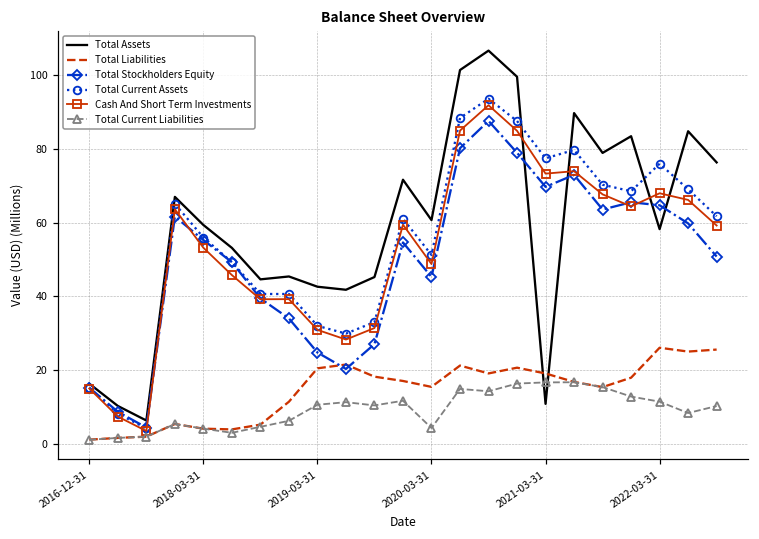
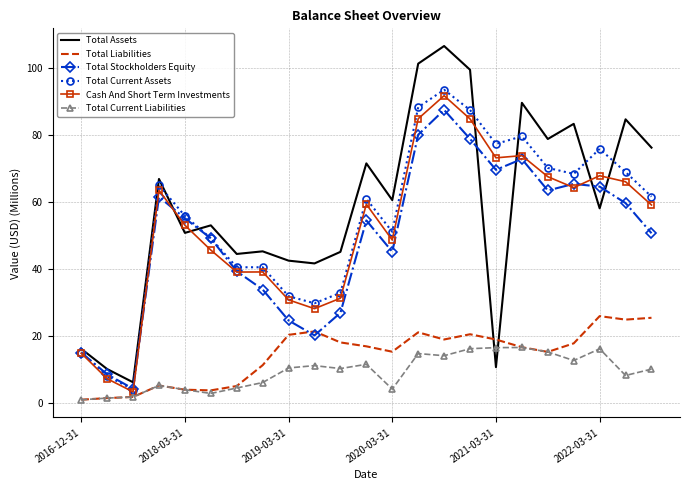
  {
    "Total Assets": {
      "2016-12-31": 16,
-     "2018-03-31": 59,
+     "2018-03-31": 51,
      "2019-03-31": 43,
      "2020-03-31": 61,
      "2021-03-31": 11,
      "2022-03-31": 58
    },
    "Total Current Liabilities": {
      "2019-03-31": 11,
      "2020-03-31": 4,
      "2021-03-31": 17,
-     "2022-03-31": 11
+     "2022-03-31": 16
    }
  }
